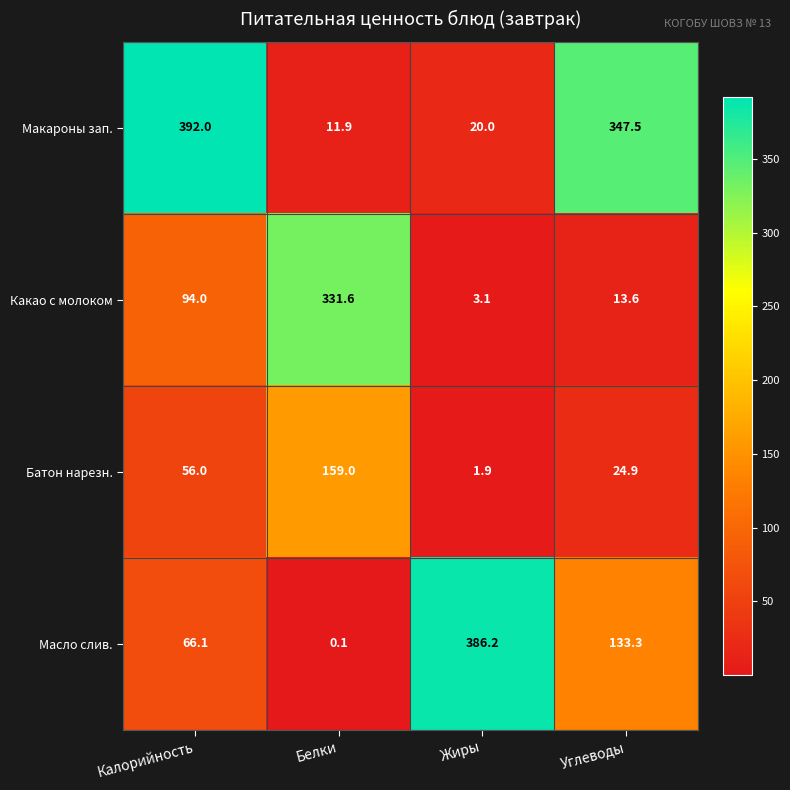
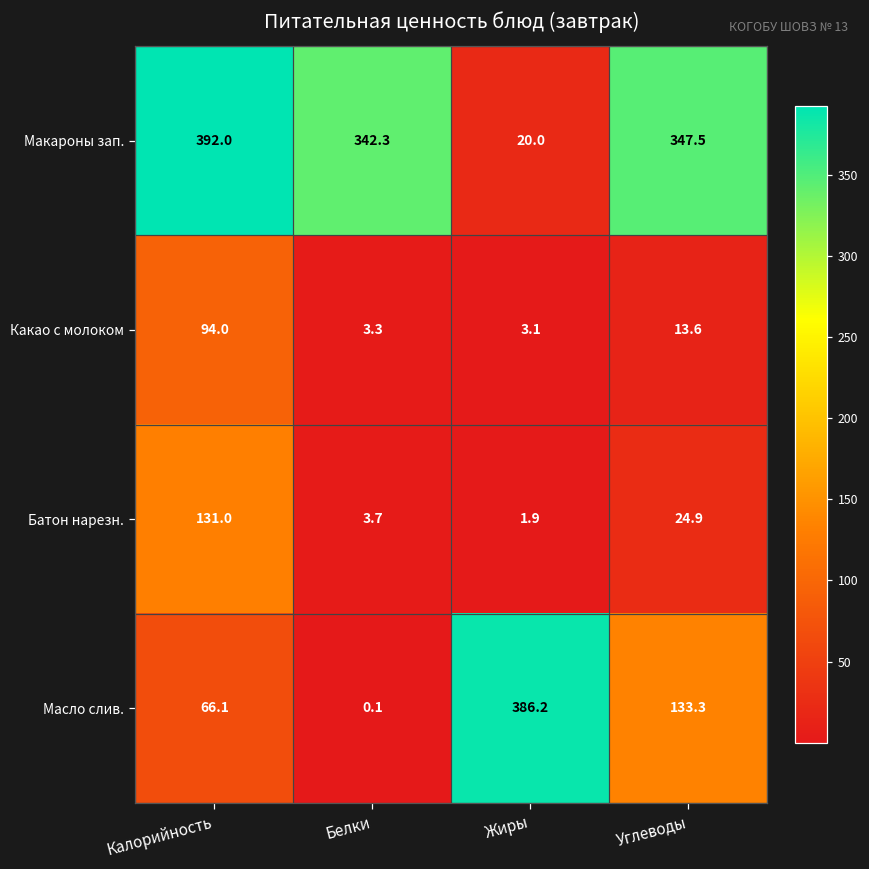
  {
    "Макароны зап.": {
      "Калорийность": 392.0,
-     "Белки": 11.9,
+     "Белки": 342.3,
      "Жиры": 20.0,
      "Углеводы": 347.5
    },
    "Какао с молоком": {
      "Калорийность": 94.0,
-     "Белки": 331.6,
+     "Белки": 3.3,
      "Жиры": 3.1,
      "Углеводы": 13.6
    },
    "Батон нарезн.": {
-     "Калорийность": 56.0,
-     "Белки": 159.0,
+     "Калорийность": 131.0,
+     "Белки": 3.7,
      "Жиры": 1.9,
      "Углеводы": 24.9
    },
    "Масло слив.": {
      "Калорийность": 66.1,
      "Белки": 0.1,
      "Жиры": 386.2,
      "Углеводы": 133.3
    }
  }
